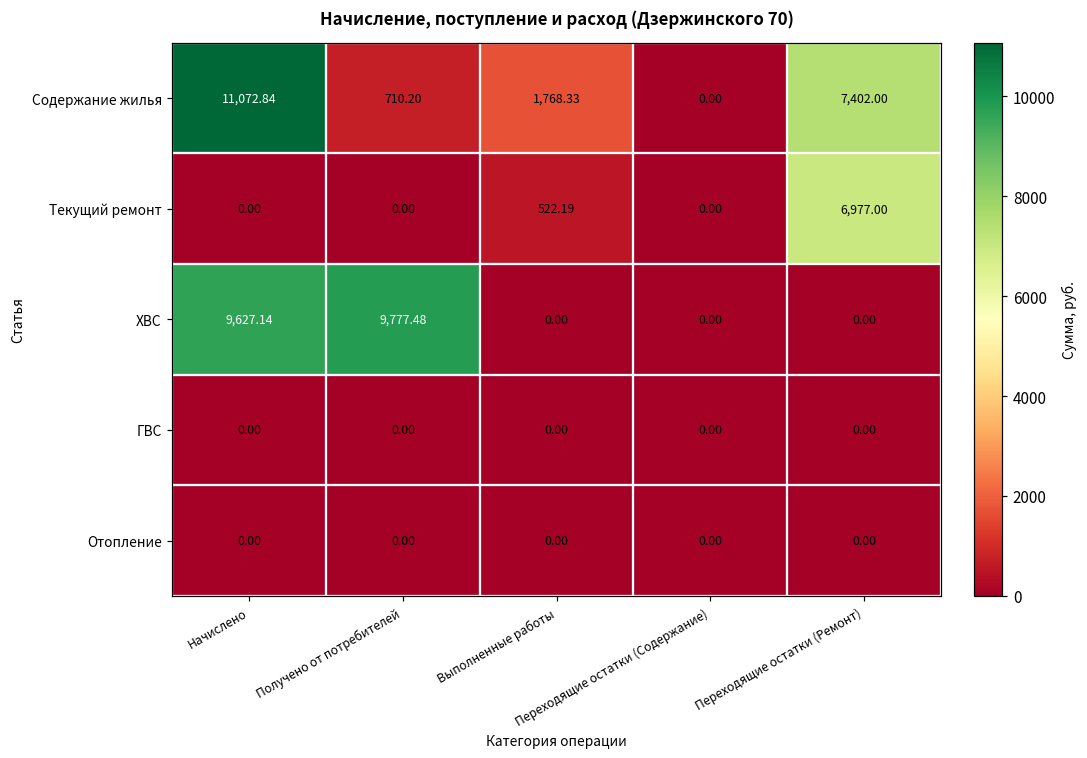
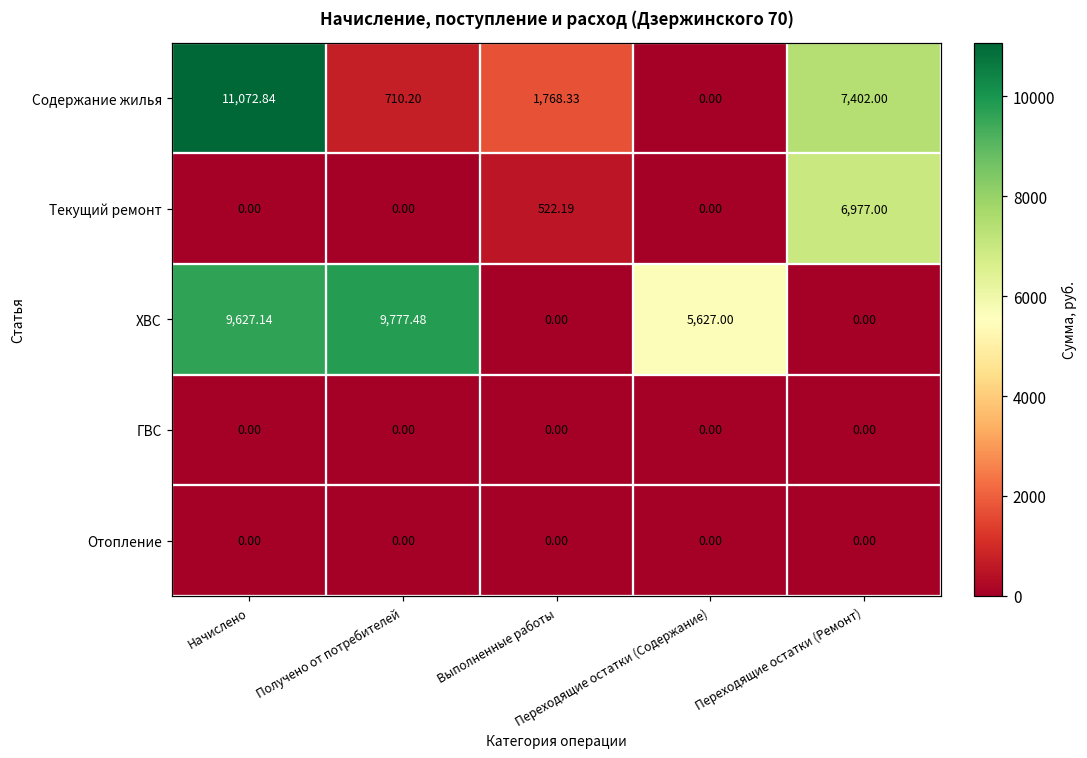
  {
    "Содержание жилья": {
      "Начислено": "11,072.84",
      "Получено от потребителей": "710.20",
      "Выполненные работы": "1,768.33",
      "Переходящие остатки (Содержание)": "0.00",
      "Переходящие остатки (Ремонт)": "7,402.00"
    },
    "Текущий ремонт": {
      "Начислено": "0.00",
      "Получено от потребителей": "0.00",
      "Выполненные работы": "522.19",
      "Переходящие остатки (Содержание)": "0.00",
      "Переходящие остатки (Ремонт)": "6,977.00"
    },
    "ХВС": {
      "Начислено": "9,627.14",
      "Получено от потребителей": "9,777.48",
      "Выполненные работы": "0.00",
-     "Переходящие остатки (Содержание)": "0.00",
+     "Переходящие остатки (Содержание)": "5,627.00",
      "Переходящие остатки (Ремонт)": "0.00"
    },
    "ГВС": {
      "Начислено": "0.00",
      "Получено от потребителей": "0.00",
      "Выполненные работы": "0.00",
      "Переходящие остатки (Содержание)": "0.00",
      "Переходящие остатки (Ремонт)": "0.00"
    },
    "Отопление": {
      "Начислено": "0.00",
      "Получено от потребителей": "0.00",
      "Выполненные работы": "0.00",
      "Переходящие остатки (Содержание)": "0.00",
      "Переходящие остатки (Ремонт)": "0.00"
    }
  }
